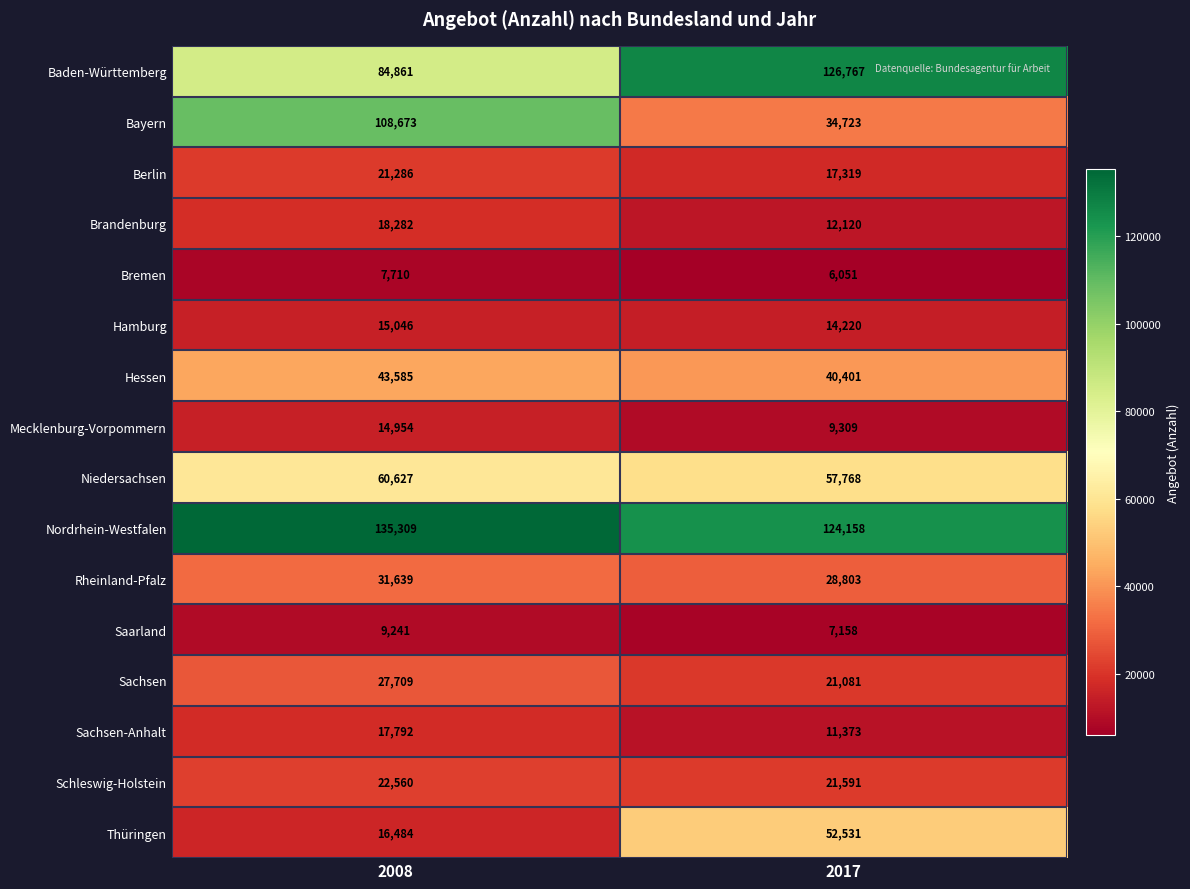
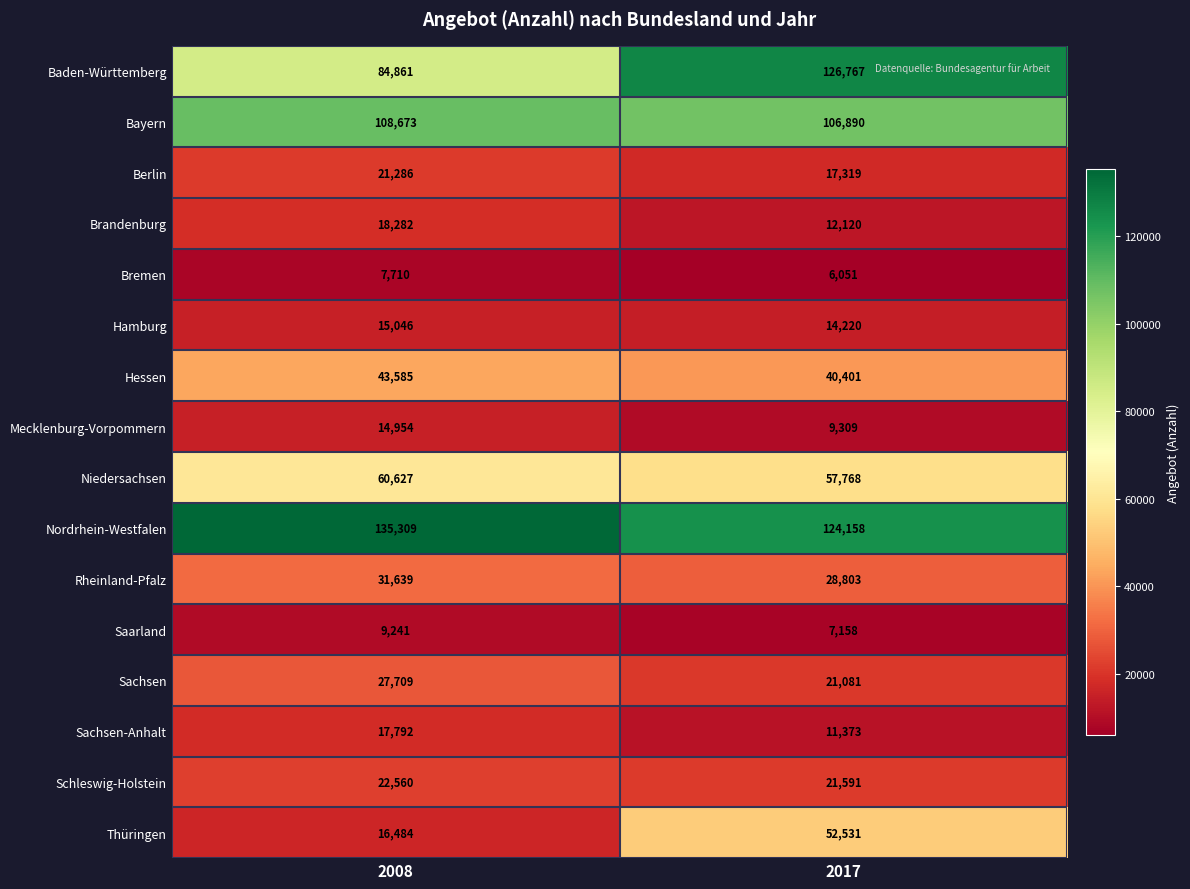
  {
    "Baden-Württemberg": {
      "2008": "84,861"
    },
    "Bayern": {
      "2008": "108,673",
-     "2017": "34,723"
+     "2017": "106,890"
    },
    "Berlin": {
      "2008": "21,286",
      "2017": "17,319"
    },
    "Brandenburg": {
      "2008": "18,282",
      "2017": "12,120"
    },
    "Bremen": {
      "2008": "7,710",
      "2017": "6,051"
    },
    "Hamburg": {
      "2008": "15,046",
      "2017": "14,220"
    },
    "Hessen": {
      "2008": "43,585",
      "2017": "40,401"
    },
    "Mecklenburg-Vorpommern": {
      "2008": "14,954",
      "2017": "9,309"
    },
    "Niedersachsen": {
      "2008": "60,627",
      "2017": "57,768"
    },
    "Nordrhein-Westfalen": {
      "2008": "135,309",
      "2017": "124,158"
    },
    "Rheinland-Pfalz": {
      "2008": "31,639",
      "2017": "28,803"
    },
    "Saarland": {
      "2008": "9,241",
      "2017": "7,158"
    },
    "Sachsen": {
      "2008": "27,709",
      "2017": "21,081"
    },
    "Sachsen-Anhalt": {
      "2008": "17,792",
      "2017": "11,373"
    },
    "Schleswig-Holstein": {
      "2008": "22,560",
      "2017": "21,591"
    },
    "Thüringen": {
      "2008": "16,484",
      "2017": "52,531"
    }
  }
